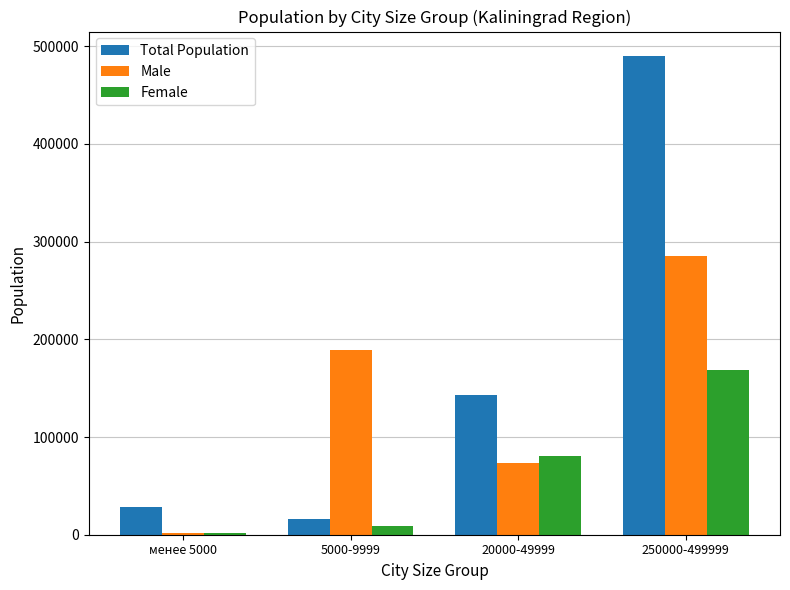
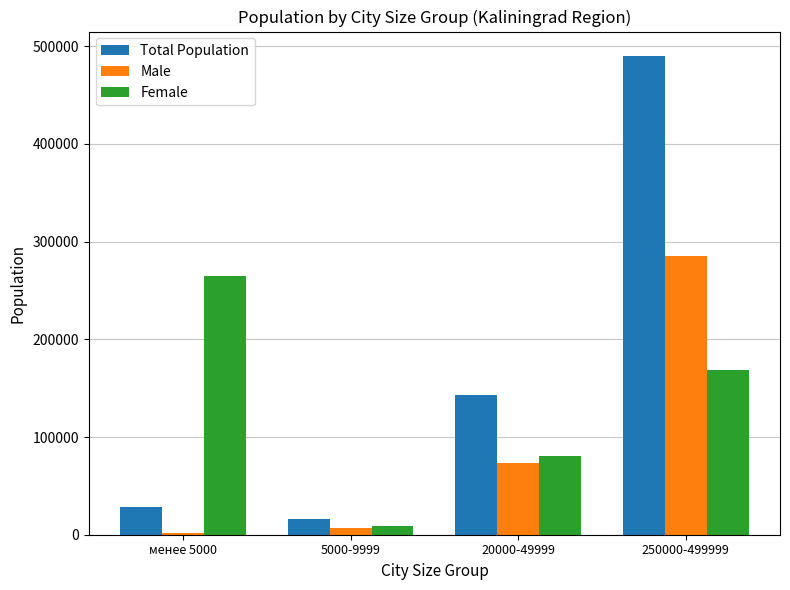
  {
    "Total Population": {
      "менее 5000": 30000,
      "5000-9999": 20000,
      "20000-49999": 140000,
      "250000-499999": 490000
    },
    "Male": {
-     "5000-9999": 190000,
+     "5000-9999": 10000,
      "20000-49999": 70000,
      "250000-499999": 290000
    },
    "Female": {
-     "менее 5000": 0,
+     "менее 5000": 270000,
      "5000-9999": 10000,
      "20000-49999": 80000,
      "250000-499999": 170000
    }
  }
